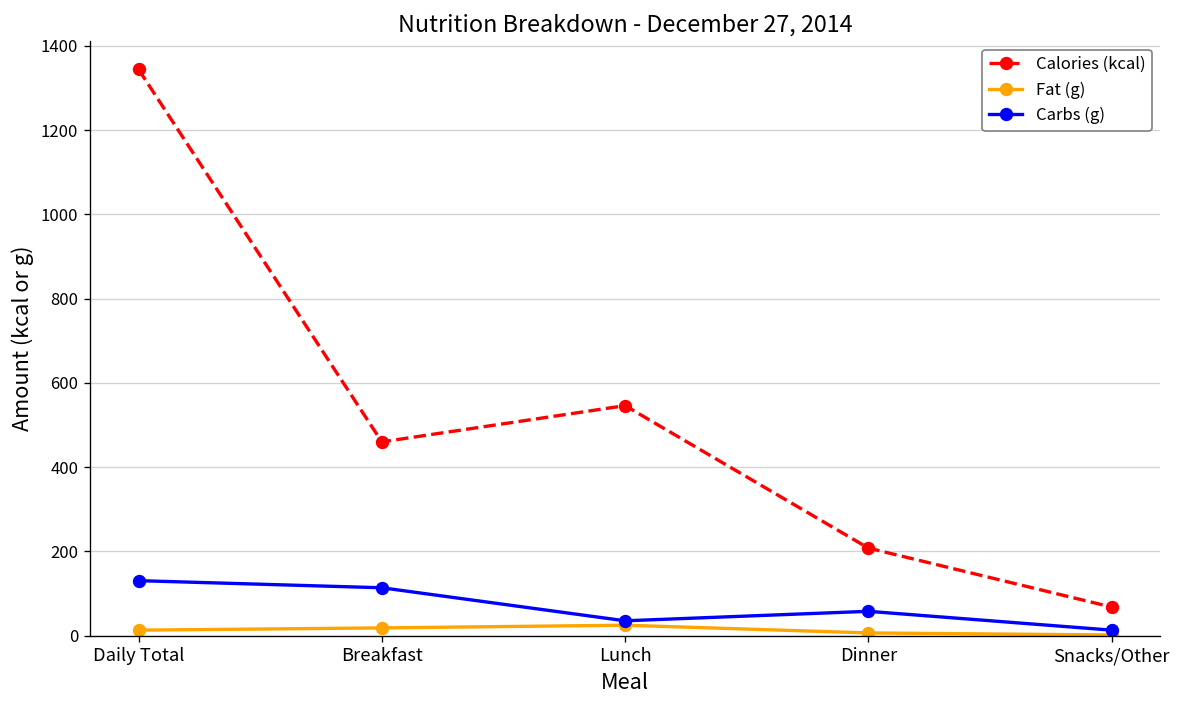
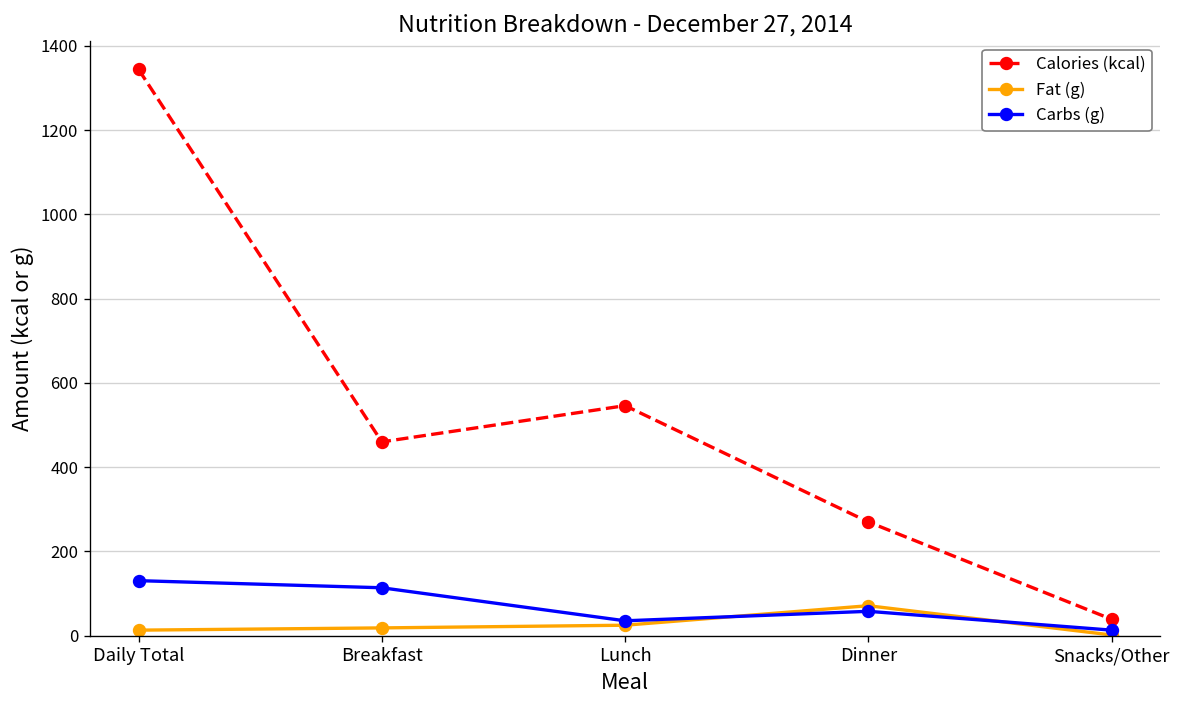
  {
    "Calories (kcal)": {
      "Daily Total": 1340,
      "Breakfast": 460,
      "Lunch": 550,
-     "Dinner": 210,
-     "Snacks/Other": 70
+     "Dinner": 270,
+     "Snacks/Other": 40
    },
    "Fat (g)": {
      "Daily Total": 10,
      "Breakfast": 20,
      "Lunch": 20,
-     "Dinner": 10,
+     "Dinner": 70,
      "Snacks/Other": 0
    },
    "Carbs (g)": {
      "Daily Total": 130,
      "Breakfast": 110,
      "Lunch": 40,
      "Dinner": 60,
      "Snacks/Other": 10
    }
  }
